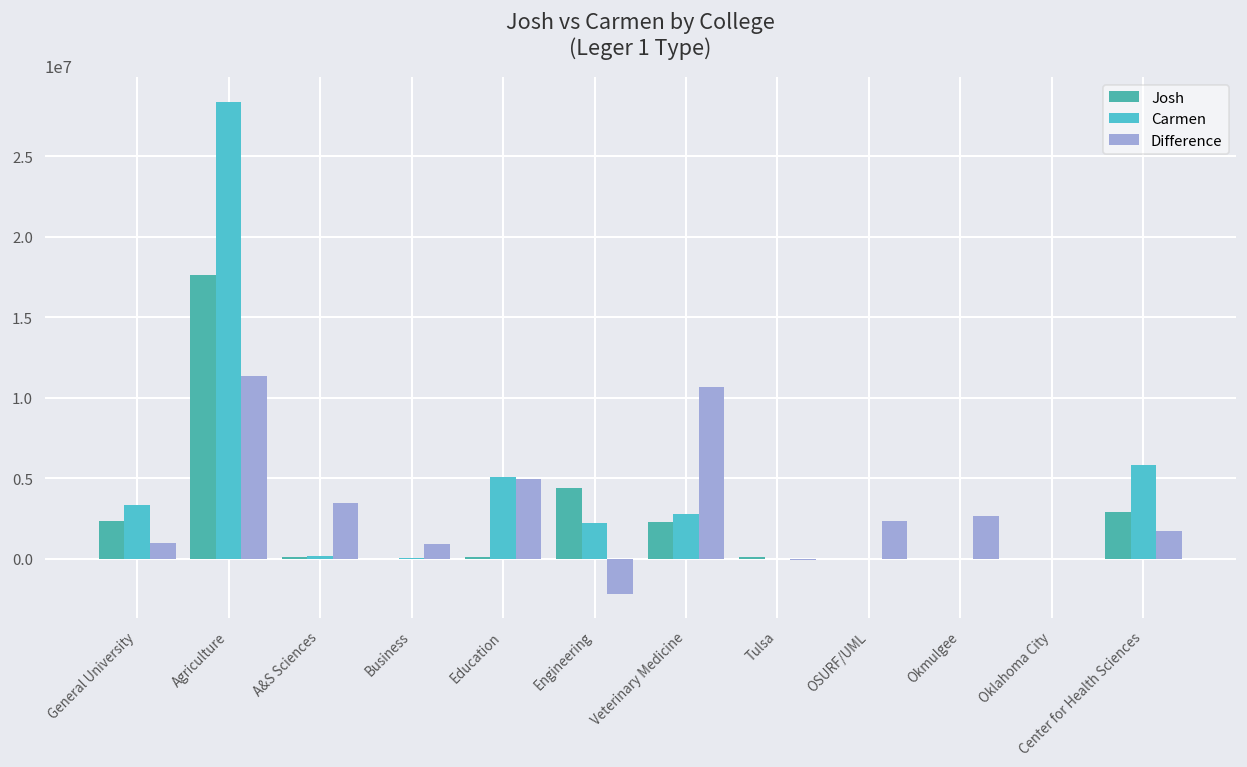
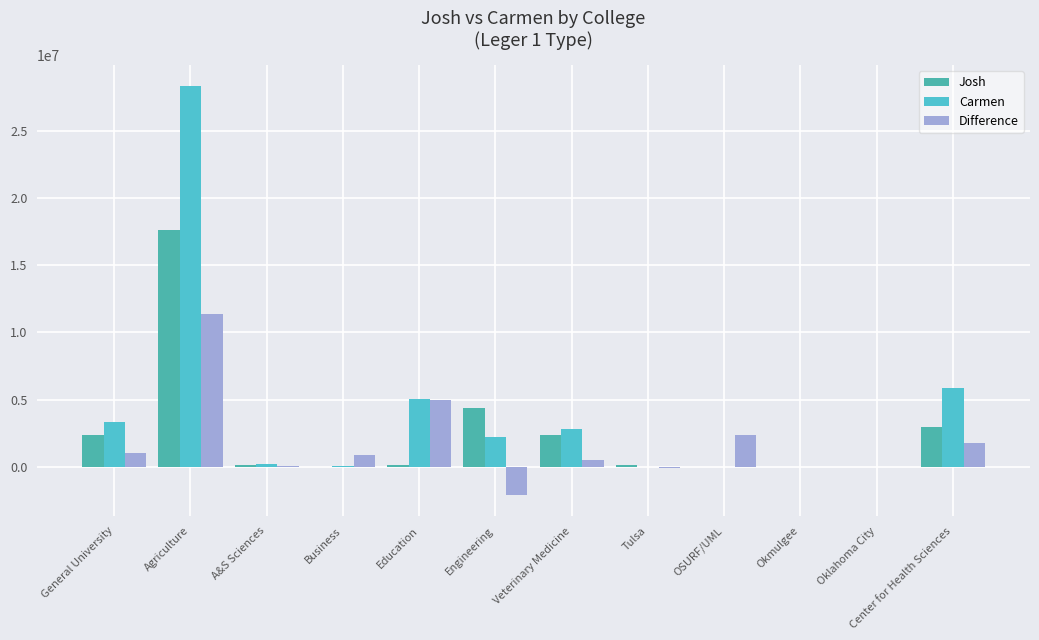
  {
    "Difference": {
      "General University": 1000000,
      "Agriculture": 11400000,
-     "A&S Sciences": 3500000,
+     "A&S Sciences": 100000,
      "Business": 900000,
      "Education": 5000000,
      "Engineering": -2100000,
-     "Veterinary Medicine": 10700000,
+     "Veterinary Medicine": 500000,
      "OSURF/UML": 2400000,
-     "Okmulgee": 2700000,
+     "Okmulgee": 0,
      "Oklahoma City": 0,
      "Center for Health Sciences": 1800000
    }
  }
